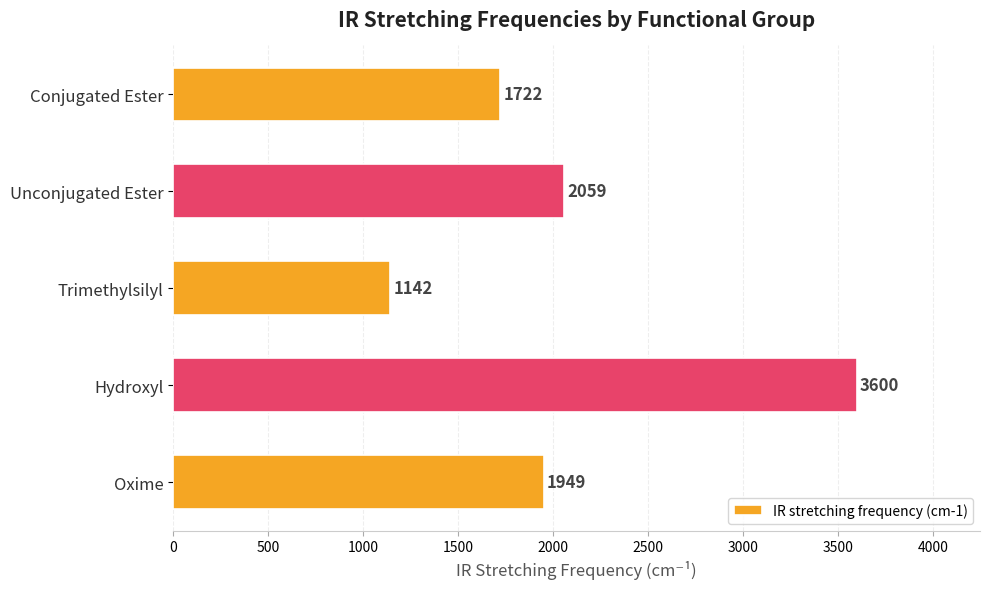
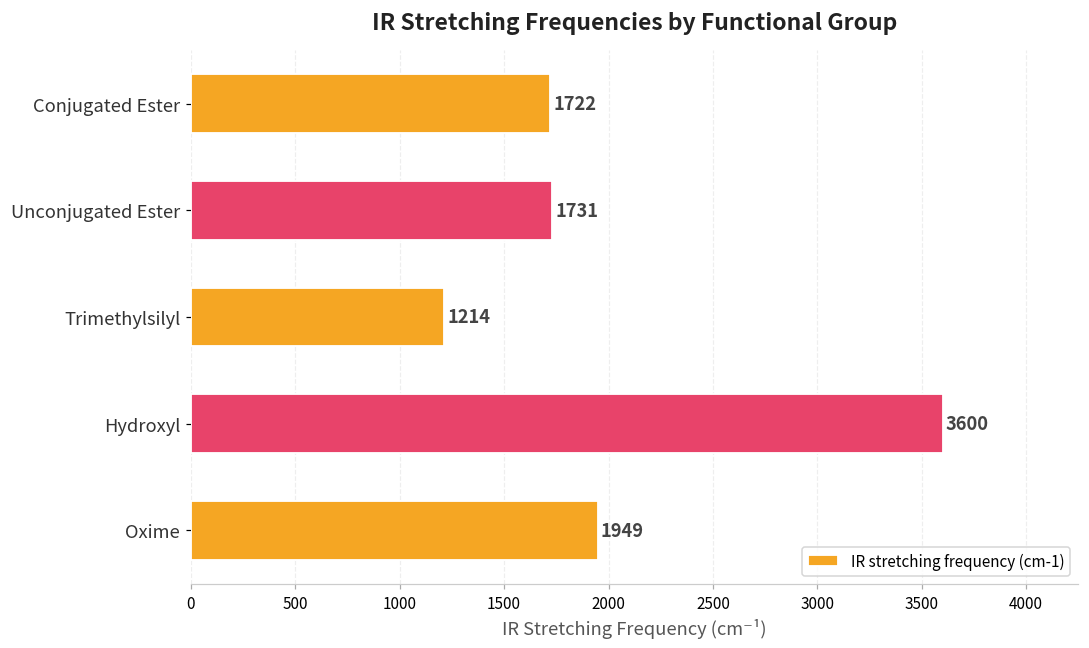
  {
    "Conjugated Ester": 1722,
-   "Unconjugated Ester": 2059,
-   "Trimethylsilyl": 1142,
+   "Unconjugated Ester": 1731,
+   "Trimethylsilyl": 1214,
    "Hydroxyl": 3600,
    "Oxime": 1949
  }
